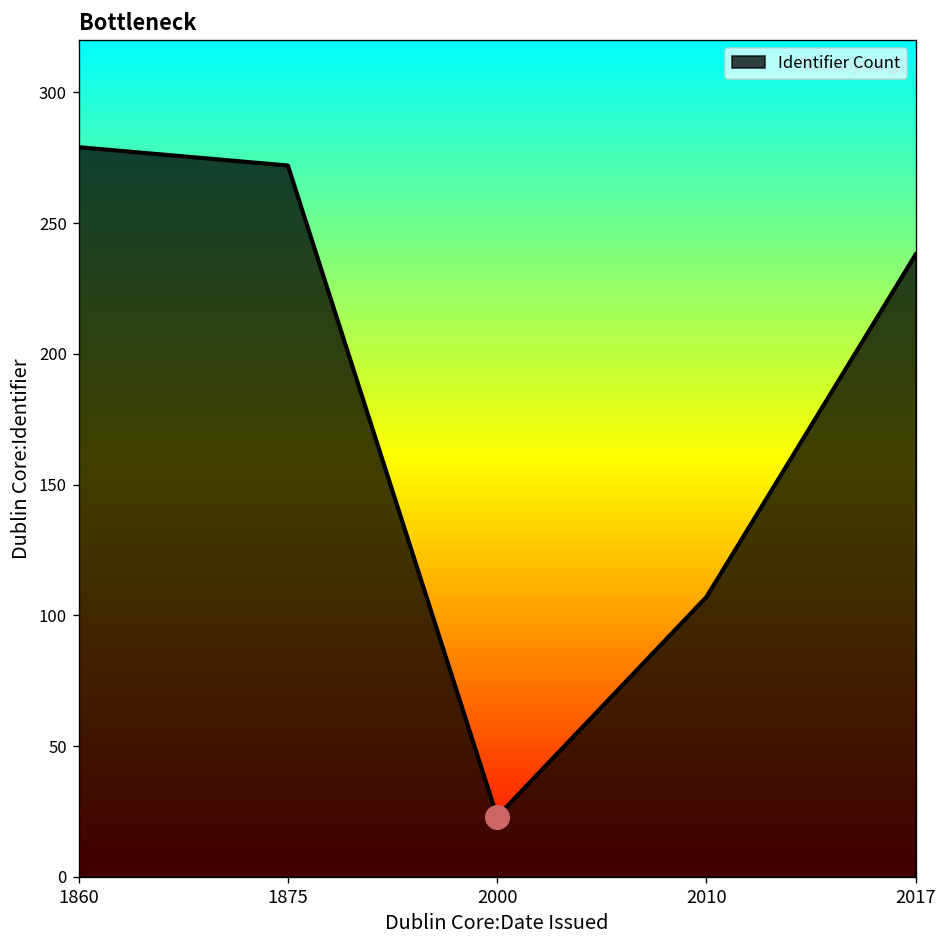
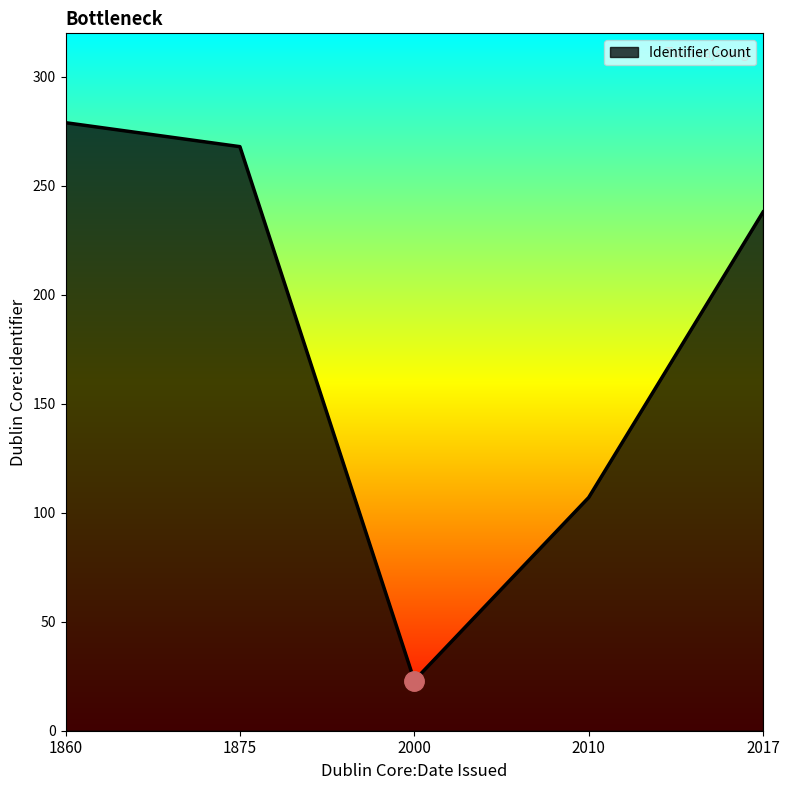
  {
    "Identifier Count": {
      "1860": 279,
-     "1875": 272,
+     "1875": 268,
      "2010": 107,
      "2017": 238
    }
  }
